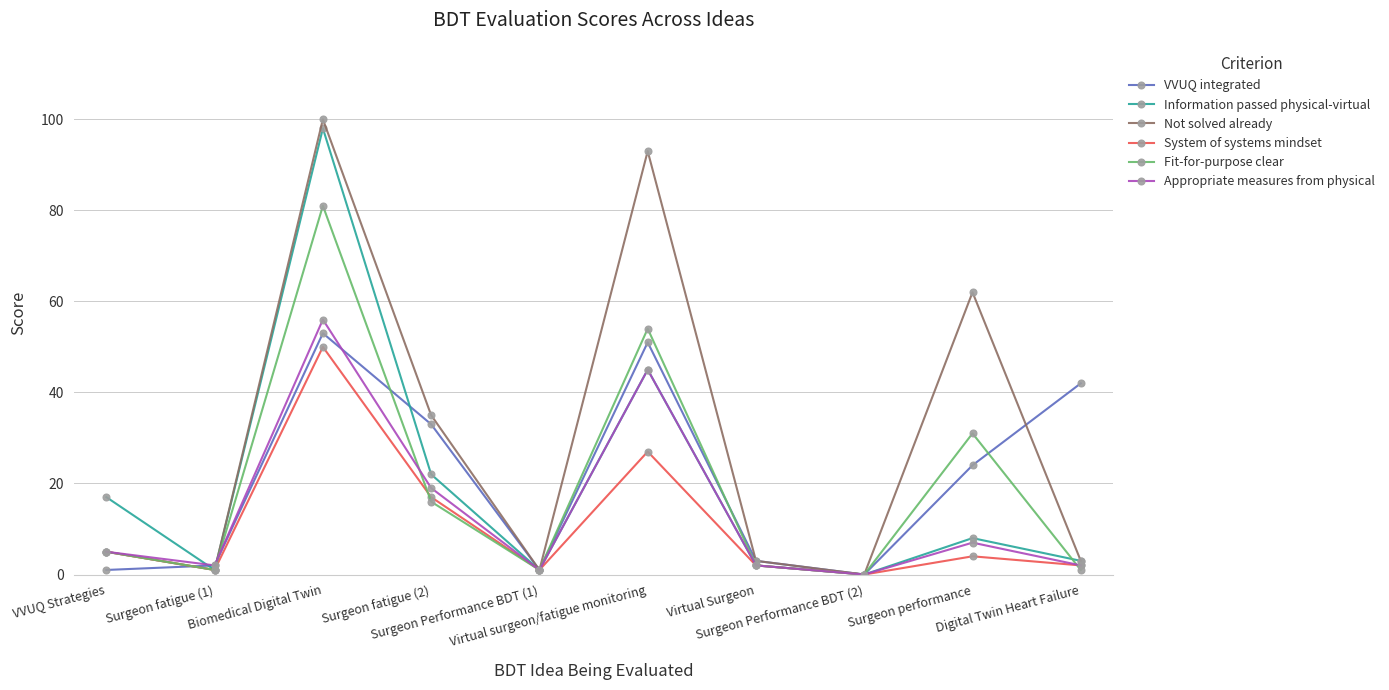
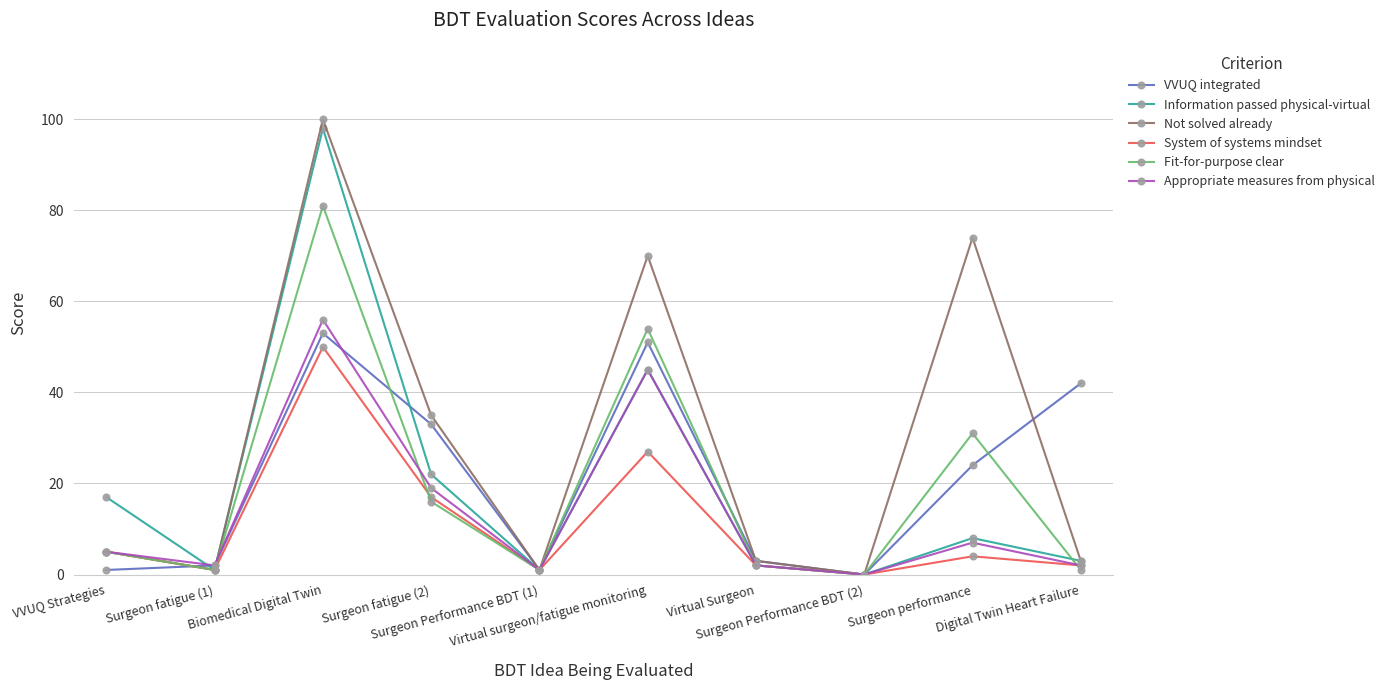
  {
    "VVUQ integrated": {
      "VVUQ Strategies": 1,
      "Biomedical Digital Twin": 53,
      "Surgeon fatigue (2)": 33,
      "Virtual surgeon/fatigue monitoring": 51,
      "Surgeon performance": 24,
      "Digital Twin Heart Failure": 42
    },
    "Information passed physical-virtual": {
      "VVUQ Strategies": 17,
      "Biomedical Digital Twin": 98,
      "Surgeon fatigue (2)": 22,
      "Surgeon performance": 8
    },
    "Not solved already": {
      "Biomedical Digital Twin": 100,
      "Surgeon fatigue (2)": 35,
-     "Virtual surgeon/fatigue monitoring": 93,
-     "Surgeon performance": 62
+     "Virtual surgeon/fatigue monitoring": 70,
+     "Surgeon performance": 74
    },
    "System of systems mindset": {
      "Biomedical Digital Twin": 50,
      "Surgeon fatigue (2)": 17,
      "Virtual surgeon/fatigue monitoring": 27,
      "Surgeon performance": 4
    },
    "Fit-for-purpose clear": {
      "Biomedical Digital Twin": 81,
      "Surgeon fatigue (2)": 16,
      "Virtual surgeon/fatigue monitoring": 54,
      "Surgeon performance": 31,
      "Digital Twin Heart Failure": 1
    },
    "Appropriate measures from physical": {
      "Biomedical Digital Twin": 56,
      "Surgeon fatigue (2)": 19,
      "Surgeon performance": 7
    }
  }
